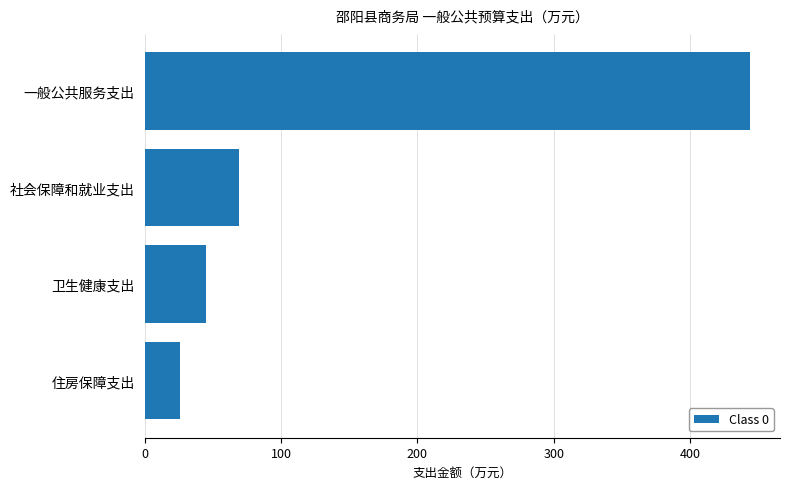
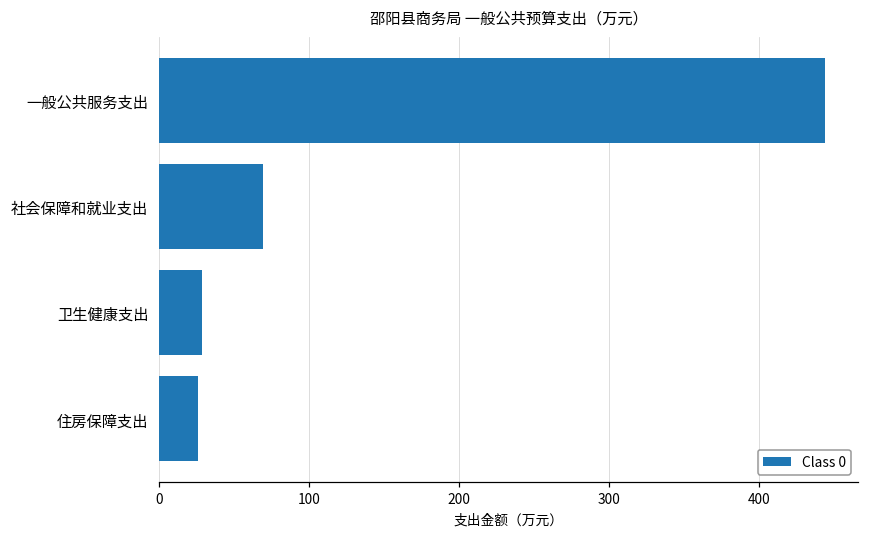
  {
    "一般公共服务支出": 444,
    "社会保障和就业支出": 69,
-   "卫生健康支出": 45,
+   "卫生健康支出": 29,
    "住房保障支出": 26
  }
